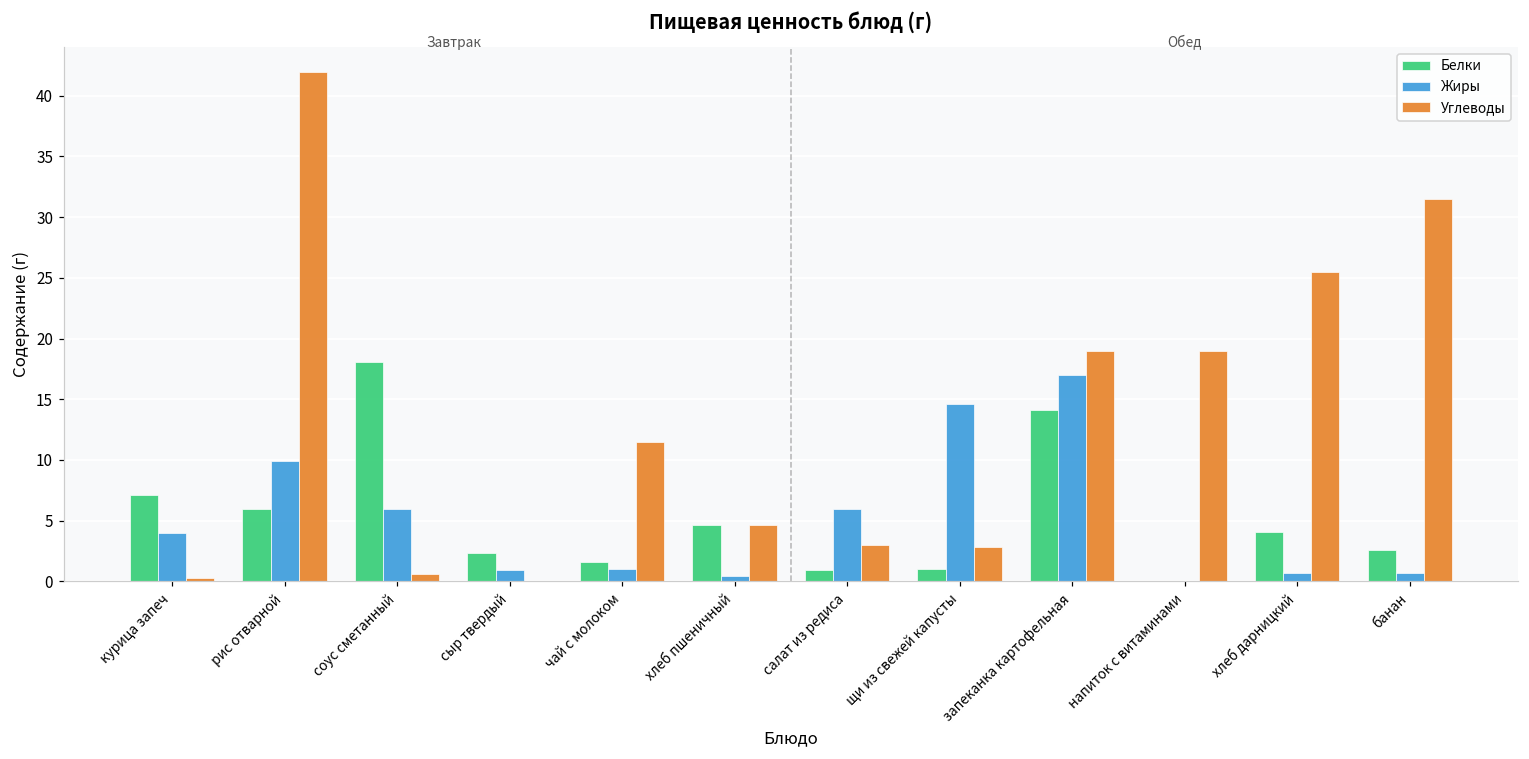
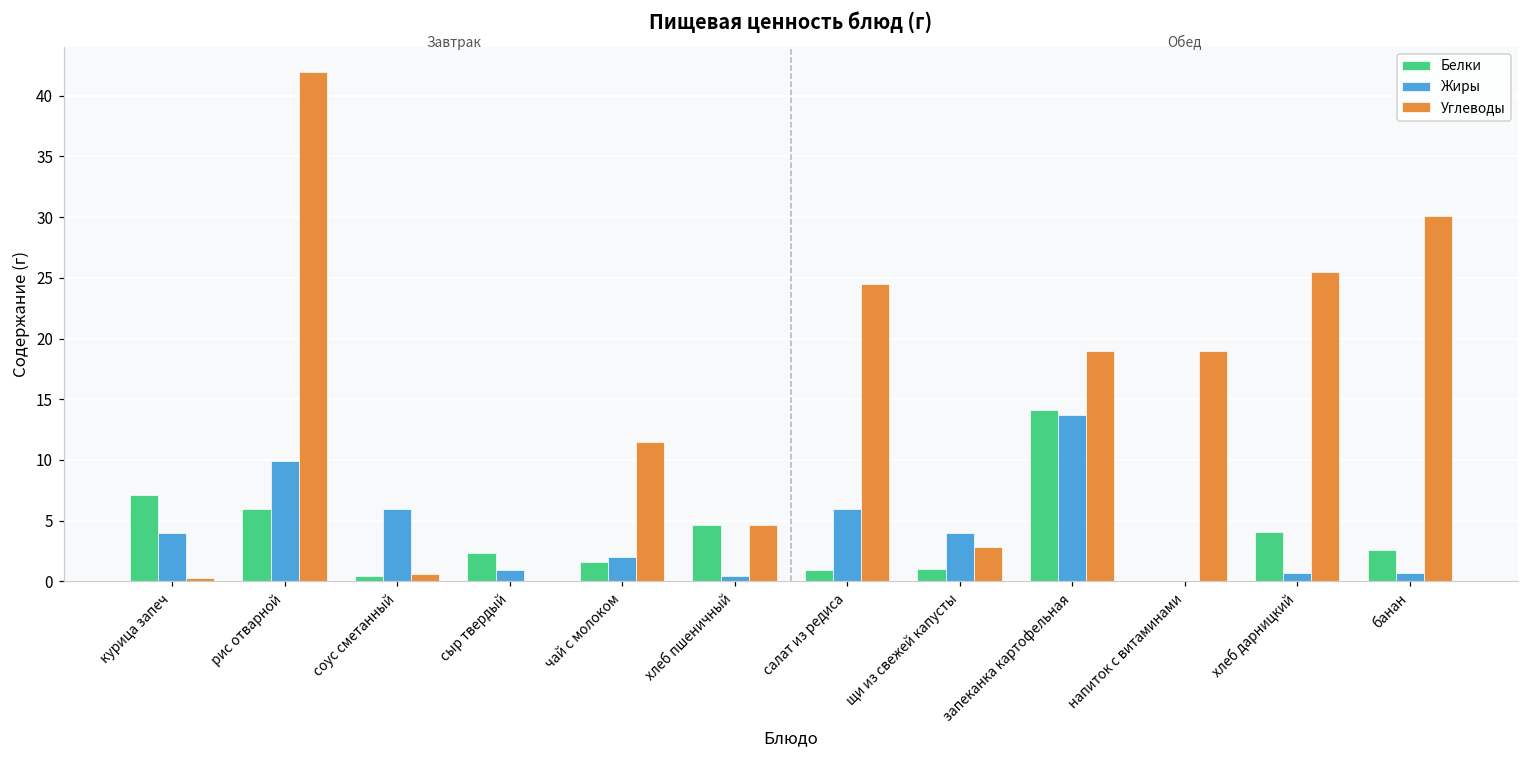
  {
    "Белки": {
      "курица запеч": 7.1,
      "рис отварной": 6.0,
-     "соус сметанный": 18.1,
+     "соус сметанный": 0.4,
      "сыр твердый": 2.3,
      "чай с молоком": 1.6,
      "хлеб пшеничный": 4.6,
      "салат из редиса": 0.9,
      "щи из свежей капусты": 1.0,
      "запеканка картофельная": 14.1,
      "напиток с витаминами": 0.0,
      "хлеб дарницкий": 4.1,
      "банан": 2.6
    },
    "Жиры": {
      "курица запеч": 4.0,
      "рис отварной": 9.9,
      "соус сметанный": 6.0,
      "сыр твердый": 0.9,
-     "чай с молоком": 1,
+     "чай с молоком": 2,
      "хлеб пшеничный": 0.5,
      "салат из редиса": 6.0,
-     "щи из свежей капусты": 14.6,
-     "запеканка картофельная": 17.0,
+     "щи из свежей капусты": 4.0,
+     "запеканка картофельная": 13.7,
      "напиток с витаминами": 0.0,
      "хлеб дарницкий": 0.7,
      "банан": 0.7
    },
    "Углеводы": {
      "курица запеч": 0.2,
      "рис отварной": 41.9,
      "соус сметанный": 0.6,
      "сыр твердый": 0.0,
      "чай с молоком": 11.5,
      "хлеб пшеничный": 4.6,
-     "салат из редиса": 3.0,
+     "салат из редиса": 24.5,
      "щи из свежей капусты": 2.8,
      "запеканка картофельная": 19.0,
      "напиток с витаминами": 19.0,
      "хлеб дарницкий": 25.5,
-     "банан": 31.5
+     "банан": 30.1
    }
  }
